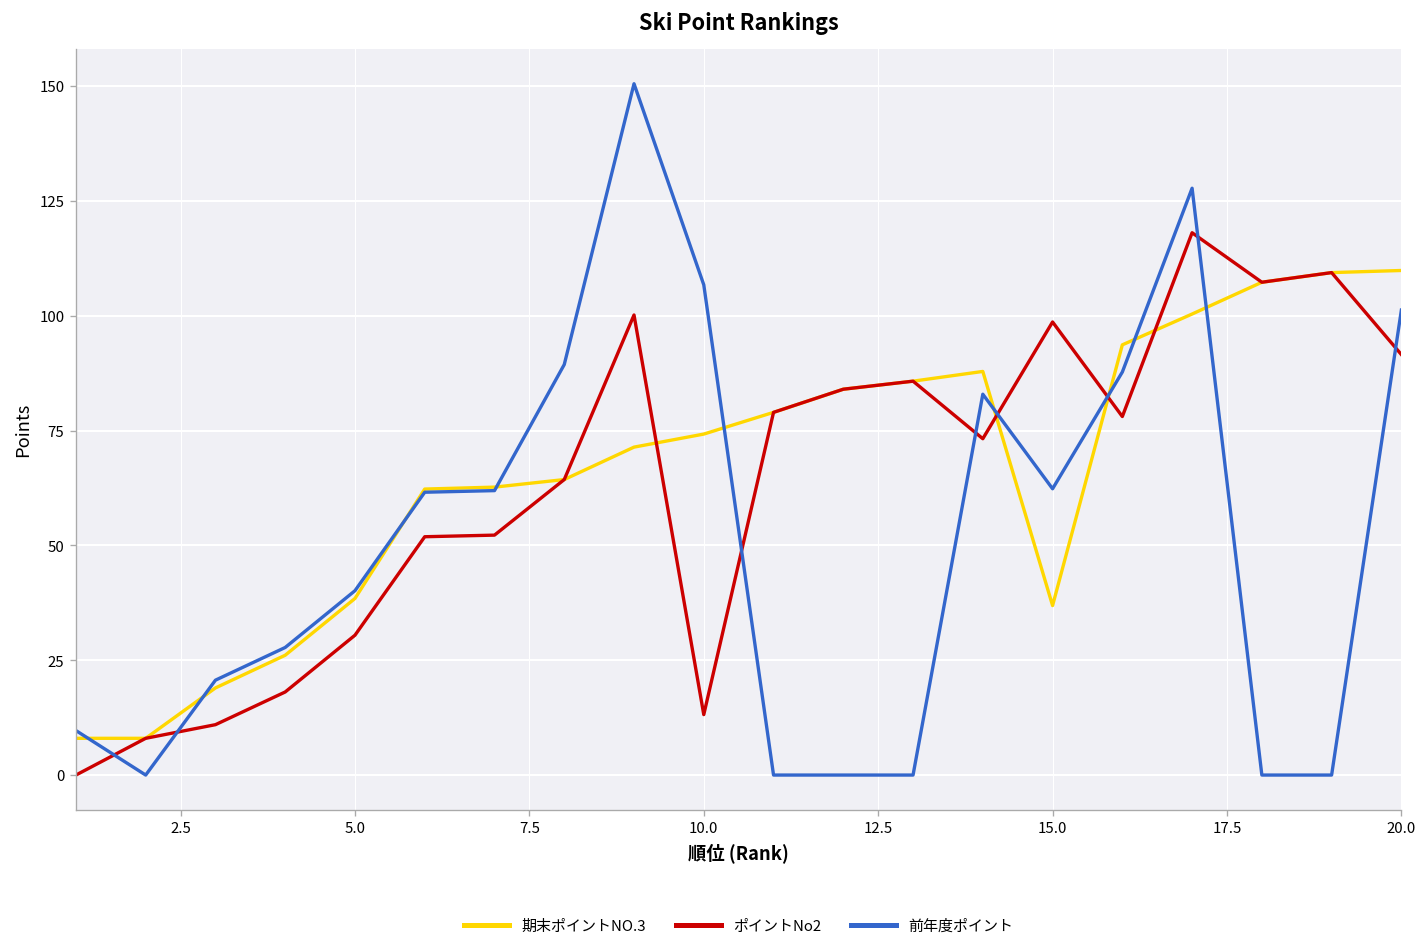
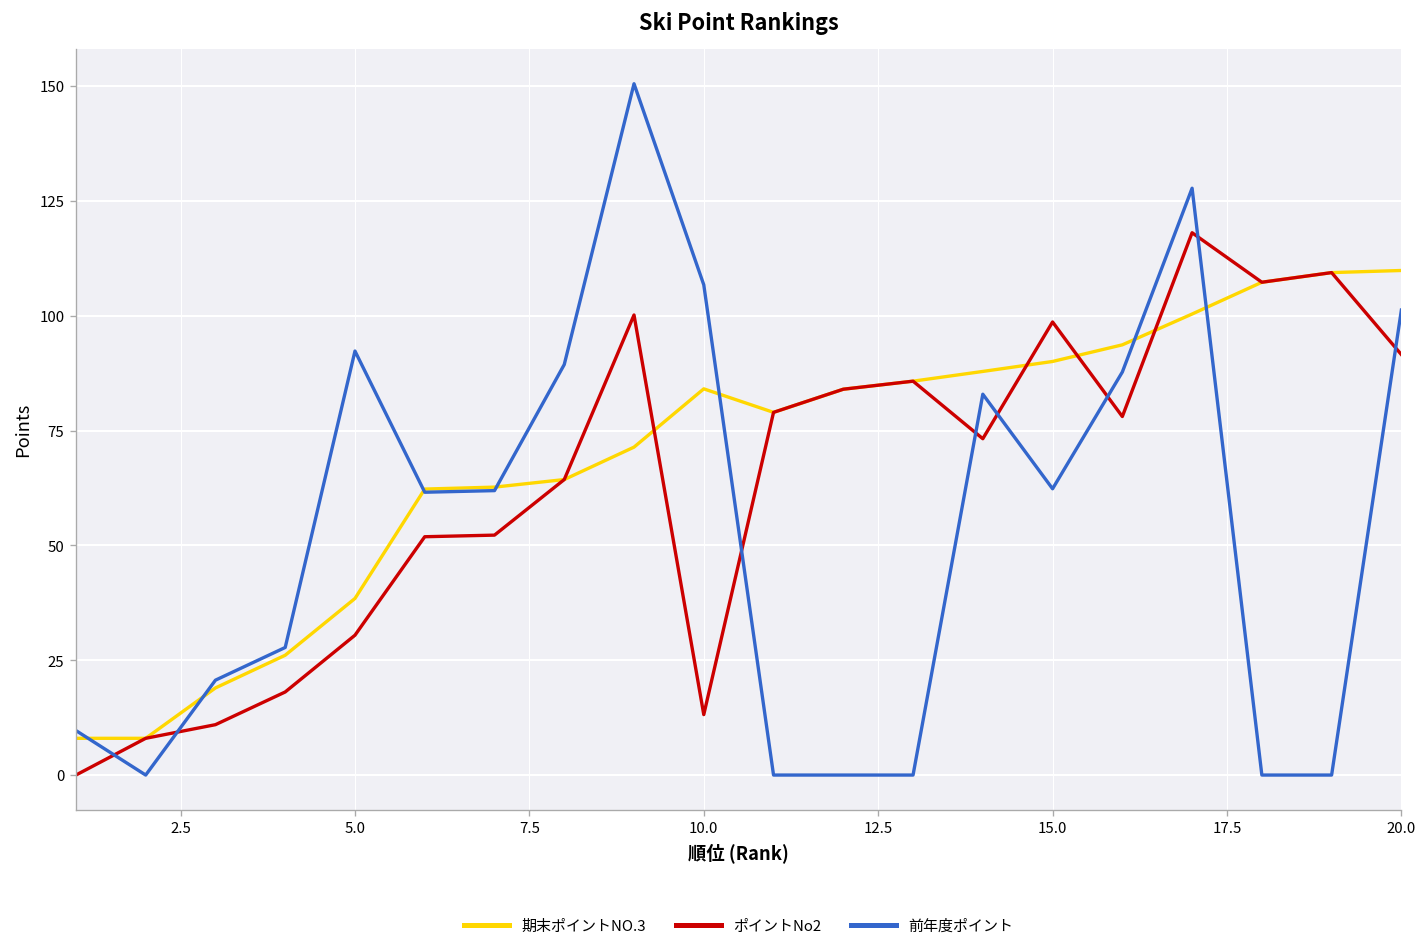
  {
    "期末ポイントNO.3": {
      "5.0": 38,
-     "10.0": 74,
-     "15.0": 37,
+     "10.0": 84,
+     "15.0": 90,
      "20.0": 110
    },
    "ポイントNo2": {
      "5.0": 30,
      "10.0": 13,
      "15.0": 99,
      "20.0": 92
    },
    "前年度ポイント": {
-     "5.0": 40,
+     "5.0": 92,
      "10.0": 107,
      "15.0": 62,
      "20.0": 101
    }
  }
